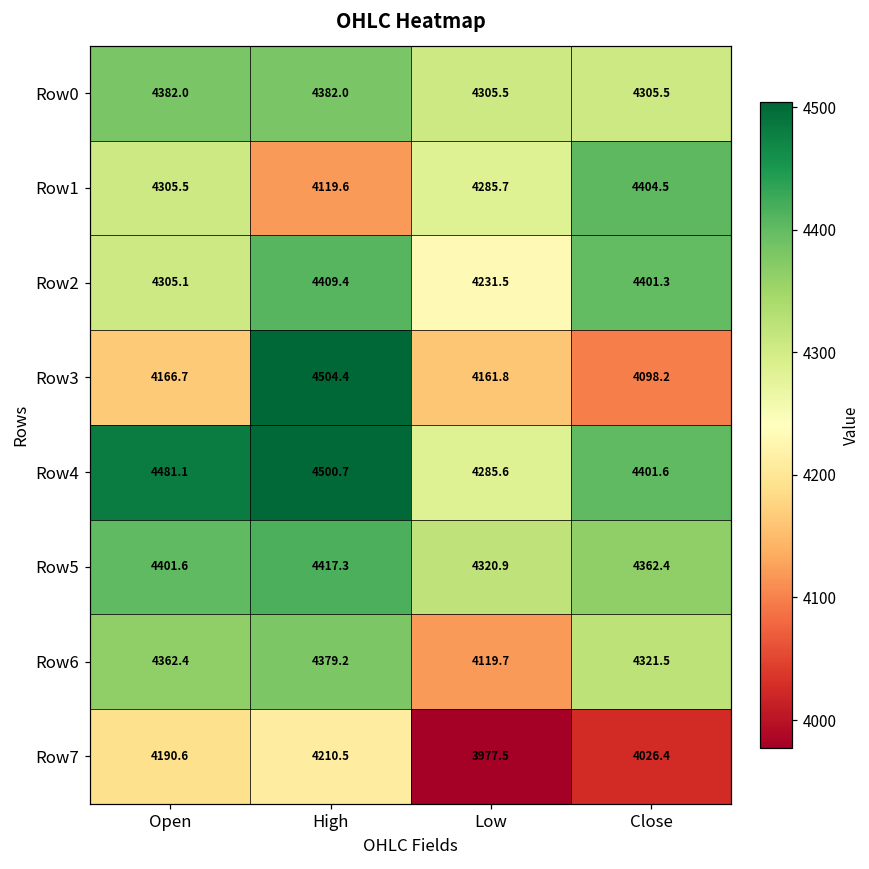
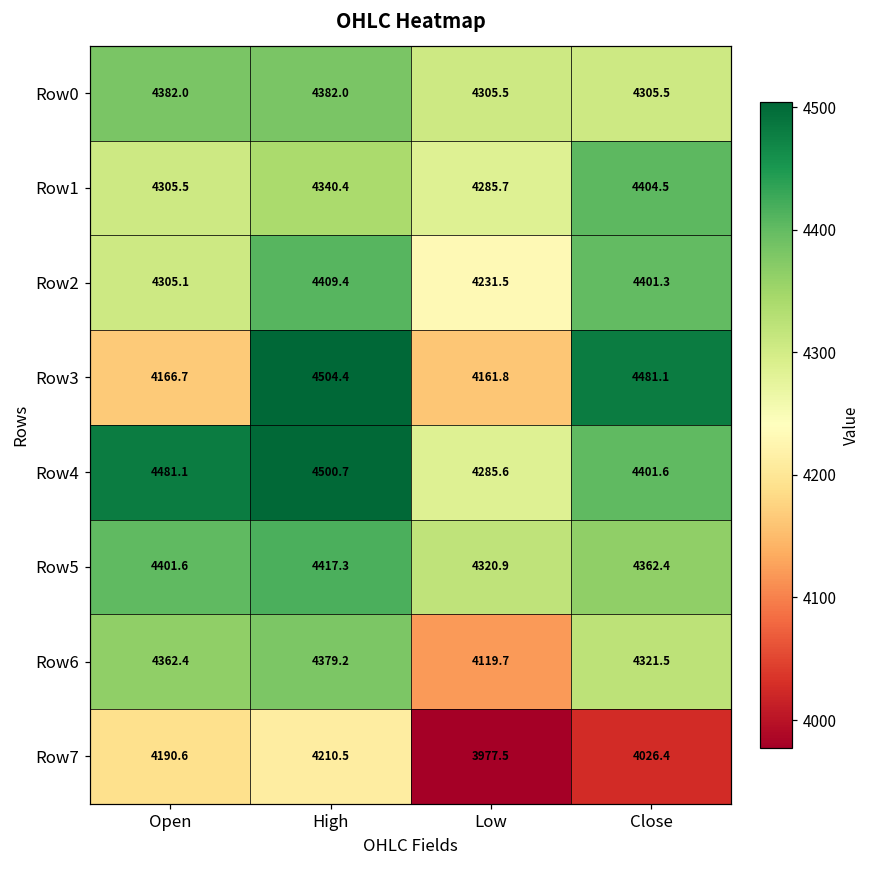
  {
    "Row0": {
      "Open": 4382.0,
      "High": 4382.0,
      "Low": 4305.5,
      "Close": 4305.5
    },
    "Row1": {
      "Open": 4305.5,
-     "High": 4119.6,
+     "High": 4340.4,
      "Low": 4285.7,
      "Close": 4404.5
    },
    "Row2": {
      "Open": 4305.1,
      "High": 4409.4,
      "Low": 4231.5,
      "Close": 4401.3
    },
    "Row3": {
      "Open": 4166.7,
      "High": 4504.4,
      "Low": 4161.8,
-     "Close": 4098.2
+     "Close": 4481.1
    },
    "Row4": {
      "Open": 4481.1,
      "High": 4500.7,
      "Low": 4285.6,
      "Close": 4401.6
    },
    "Row5": {
      "Open": 4401.6,
      "High": 4417.3,
      "Low": 4320.9,
      "Close": 4362.4
    },
    "Row6": {
      "Open": 4362.4,
      "High": 4379.2,
      "Low": 4119.7,
      "Close": 4321.5
    },
    "Row7": {
      "Open": 4190.6,
      "High": 4210.5,
      "Low": 3977.5,
      "Close": 4026.4
    }
  }
